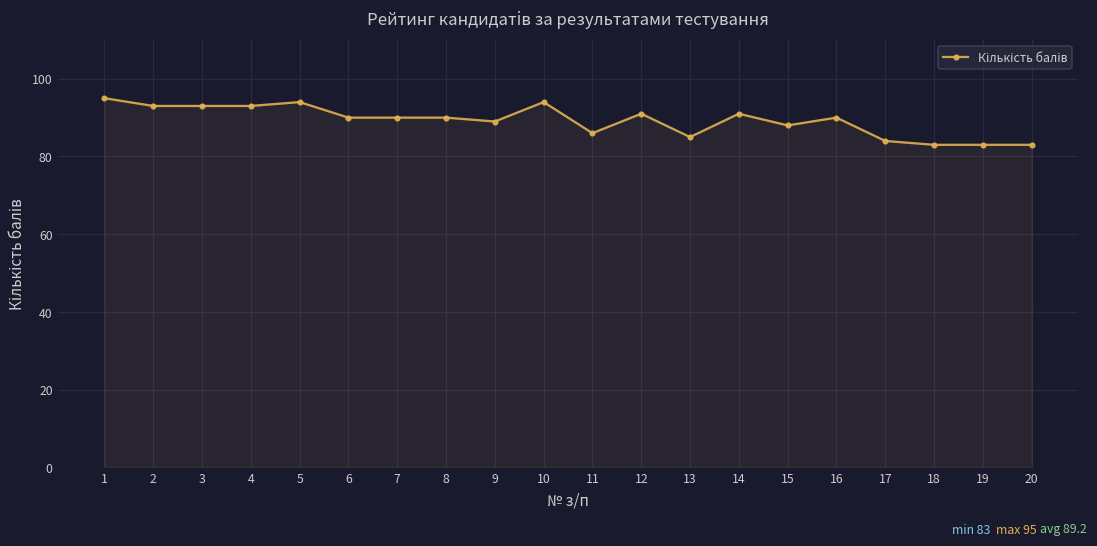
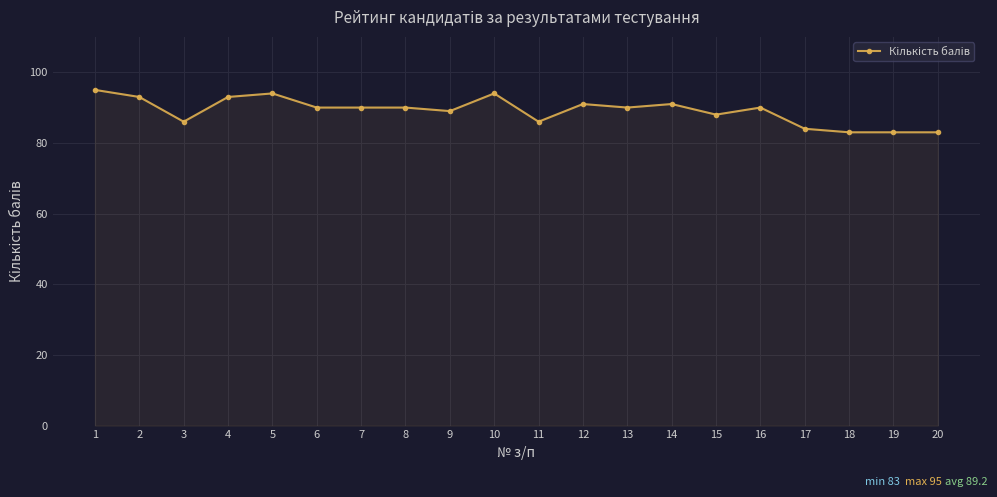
  {
    "1": 95,
    "2": 93,
-   "3": 93,
+   "3": 86,
    "4": 93,
    "5": 94,
    "6": 90,
    "7": 90,
    "8": 90,
    "9": 89,
    "10": 94,
    "11": 86,
    "12": 91,
-   "13": 85,
+   "13": 90,
    "14": 91,
    "15": 88,
    "16": 90,
    "17": 84,
    "18": 83,
    "19": 83,
    "20": 83
  }
